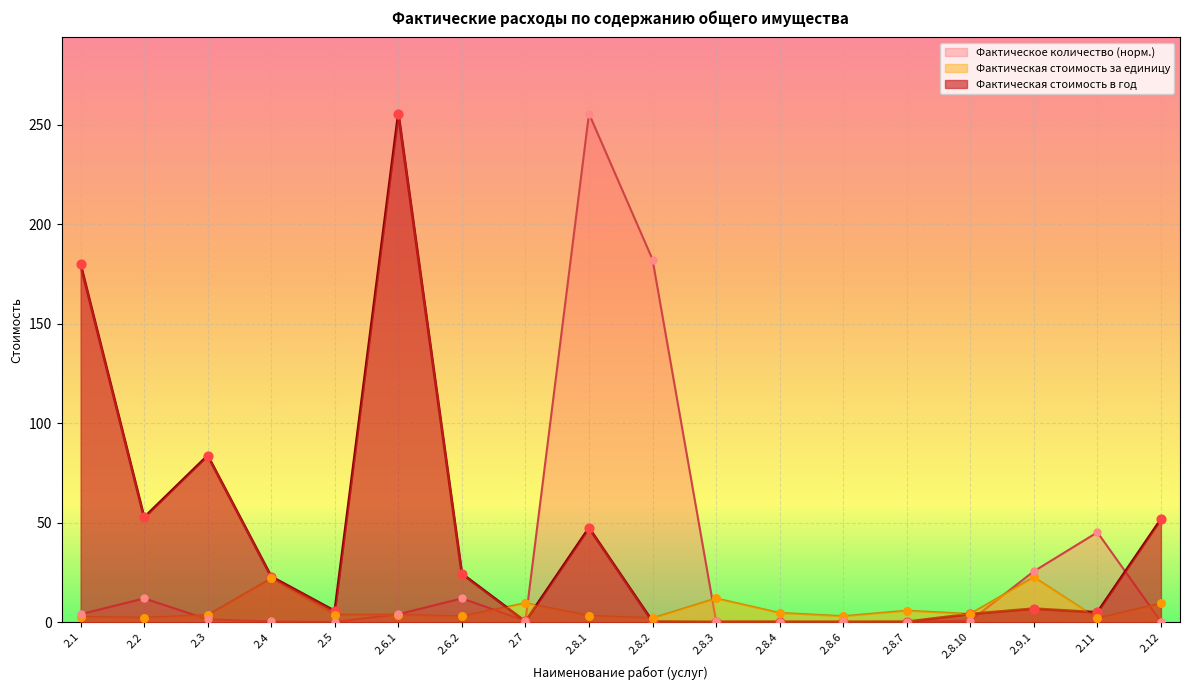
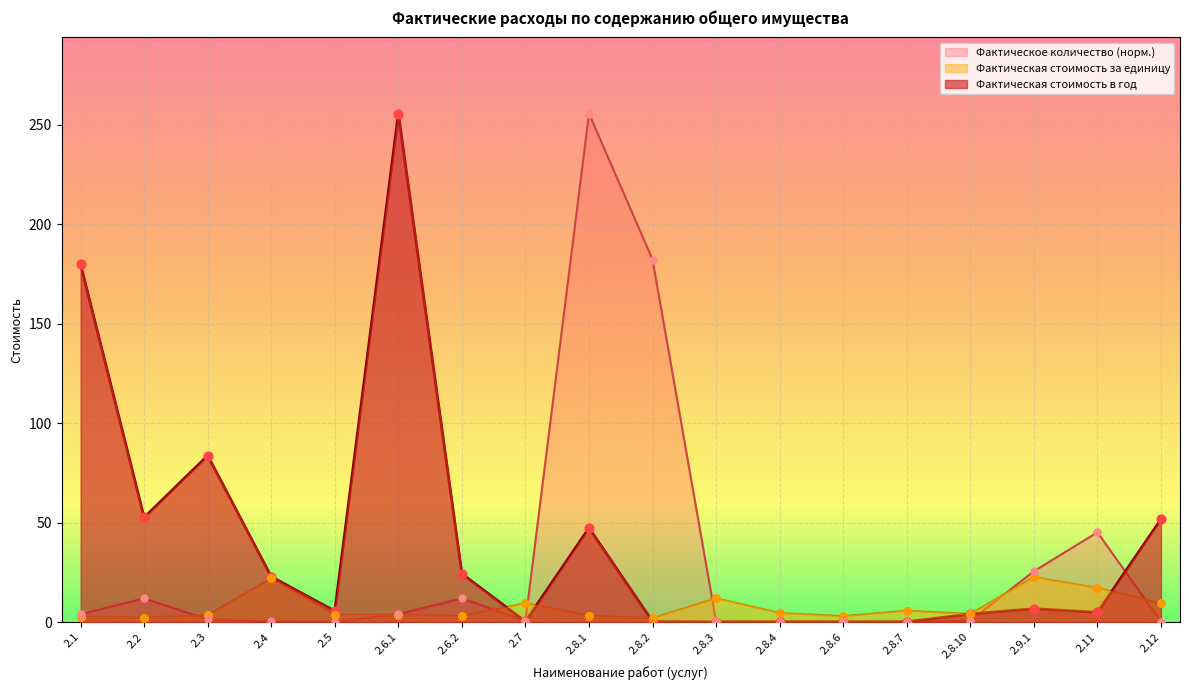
  {
    "Фактическое количество (норм.)": {
      "2.1": 4,
      "2.2": 12,
      "2.3": 1,
      "2.4": 0,
      "2.5": 0,
      "2.6.2": 12,
      "2.8.1": 255,
      "2.8.2": 182,
      "2.8.10": 1,
      "2.9.1": 26,
      "2.11": 45,
      "2.12": 0
    },
    "Фактическая стоимость за единицу": {
      "2.1": 3,
      "2.2": 2,
      "2.3": 4,
      "2.5": 4,
      "2.6.2": 3,
      "2.7": 10,
      "2.8.1": 3,
      "2.8.2": 2,
      "2.8.3": 12,
      "2.8.4": 5,
      "2.8.6": 3,
      "2.8.7": 6,
      "2.9.1": 23,
-     "2.11": 2,
+     "2.11": 17,
      "2.12": 9
    },
    "Фактическая стоимость в год": {
      "2.1": 180,
      "2.2": 53,
      "2.3": 84,
      "2.5": 6,
      "2.6.1": 255,
      "2.6.2": 24,
      "2.8.1": 47,
      "2.8.2": 0,
      "2.9.1": 7,
      "2.11": 5,
      "2.12": 52
    }
  }
